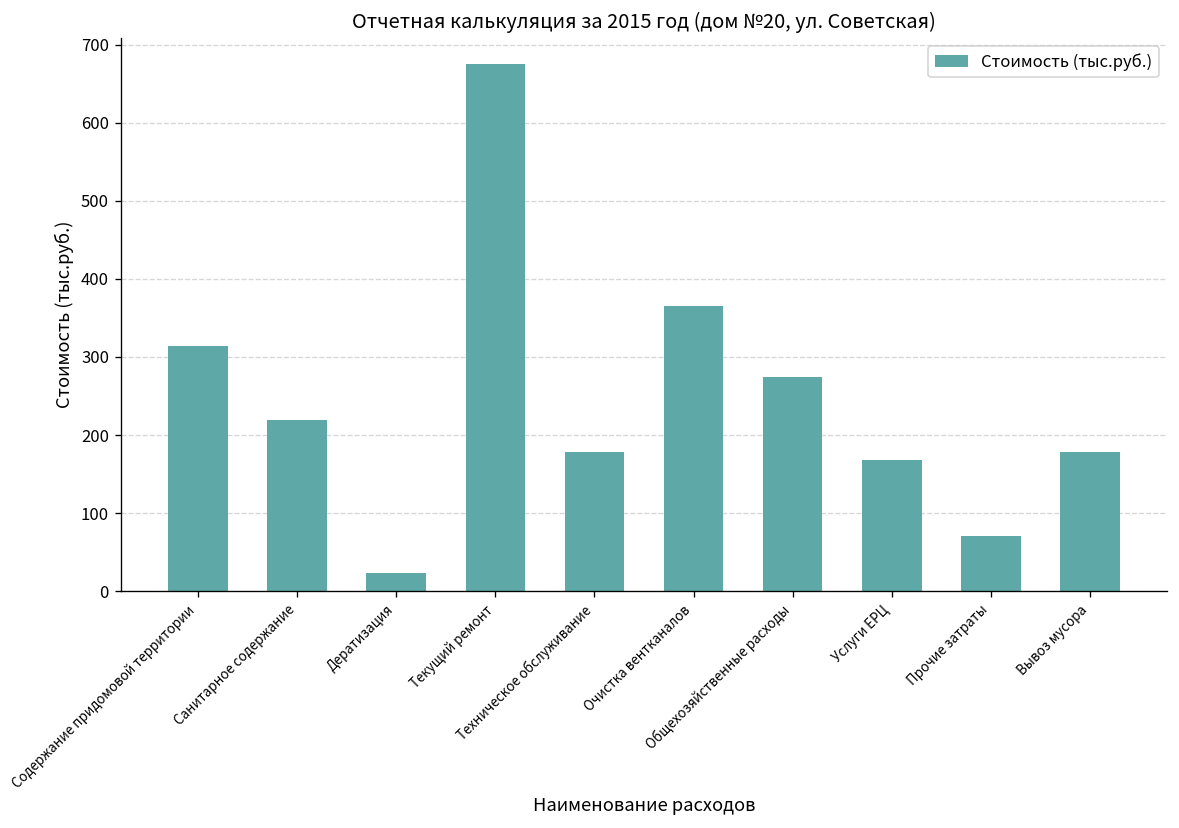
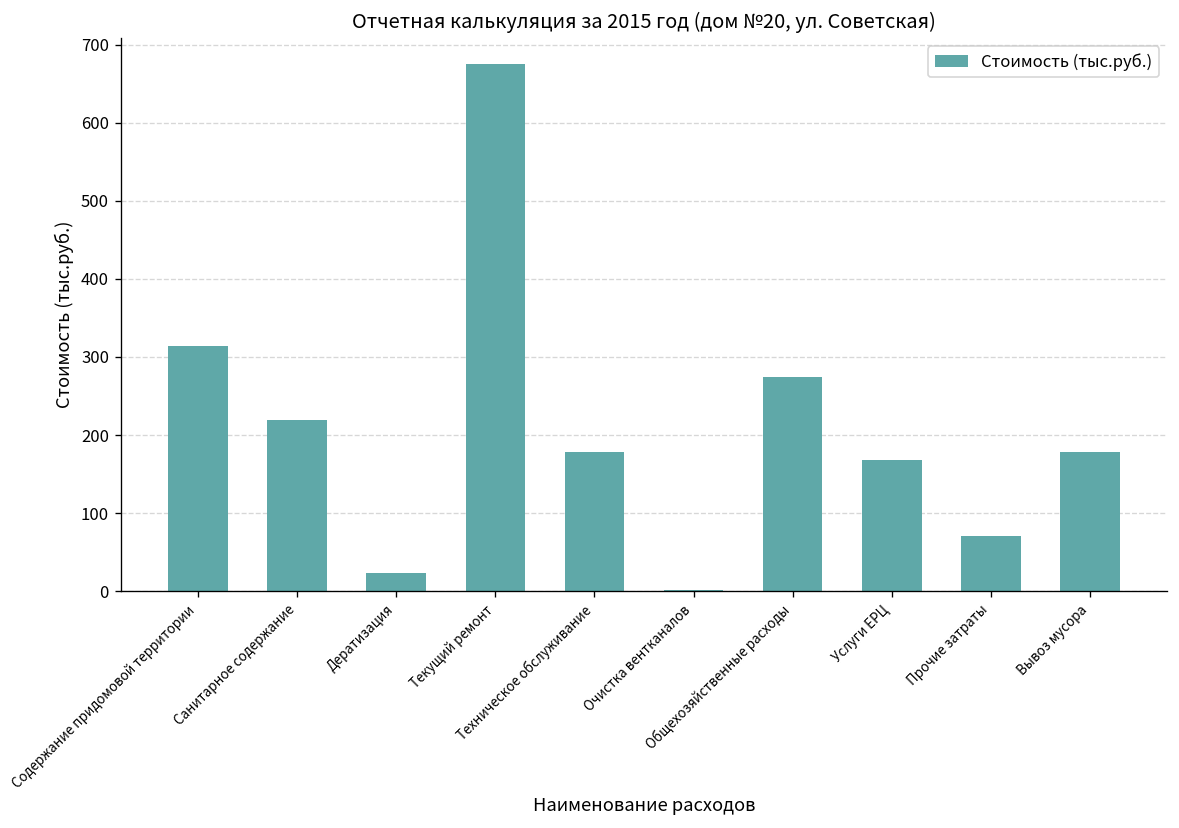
  {
    "Содержание придомовой территории": 310,
    "Санитарное содержание": 220,
    "Дератизация": 20,
    "Текущий ремонт": 670,
    "Техническое обслуживание": 180,
-   "Очистка вентканалов": 370,
+   "Очистка вентканалов": 0,
    "Общехозяйственные расходы": 270,
    "Услуги ЕРЦ": 170,
    "Прочие затраты": 70,
    "Вывоз мусора": 180
  }
